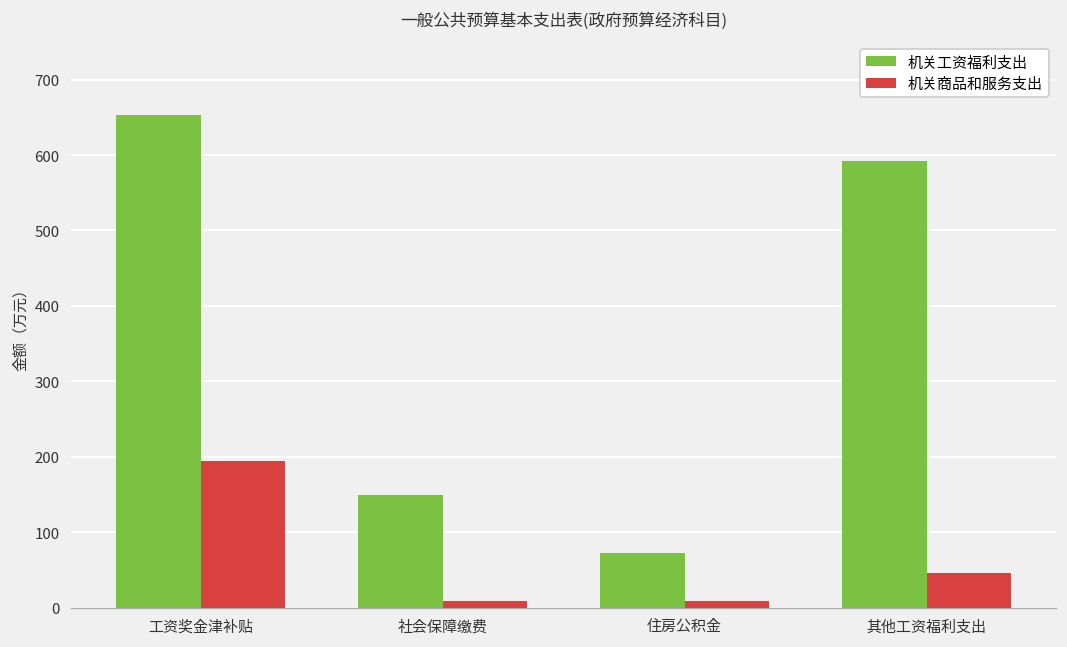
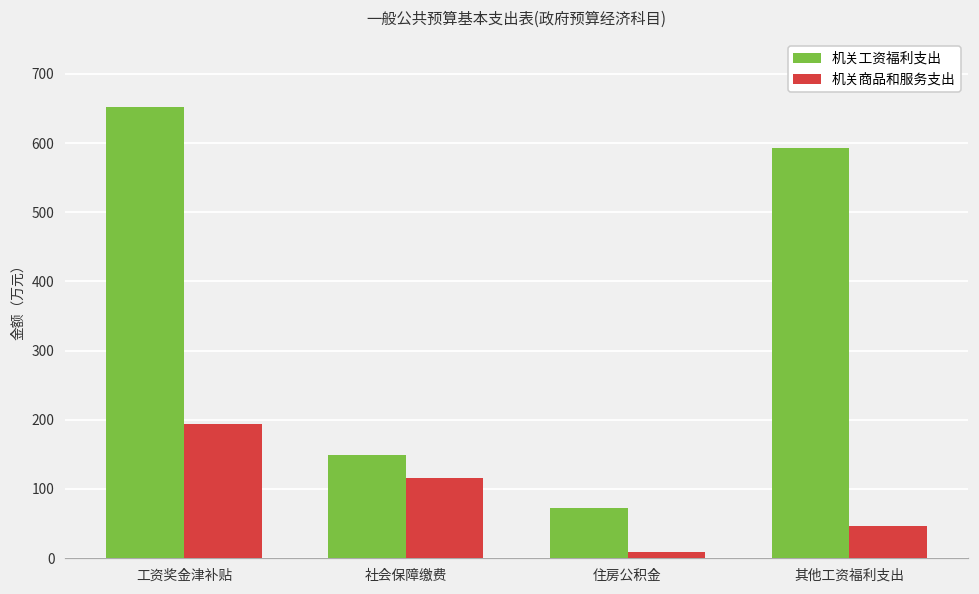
  {
    "机关工资福利支出": {
      "工资奖金津补贴": 650,
      "社会保障缴费": 150,
      "住房公积金": 70,
      "其他工资福利支出": 590
    },
    "机关商品和服务支出": {
      "工资奖金津补贴": 190,
-     "社会保障缴费": 10,
+     "社会保障缴费": 120,
      "住房公积金": 10,
      "其他工资福利支出": 50
    }
  }
